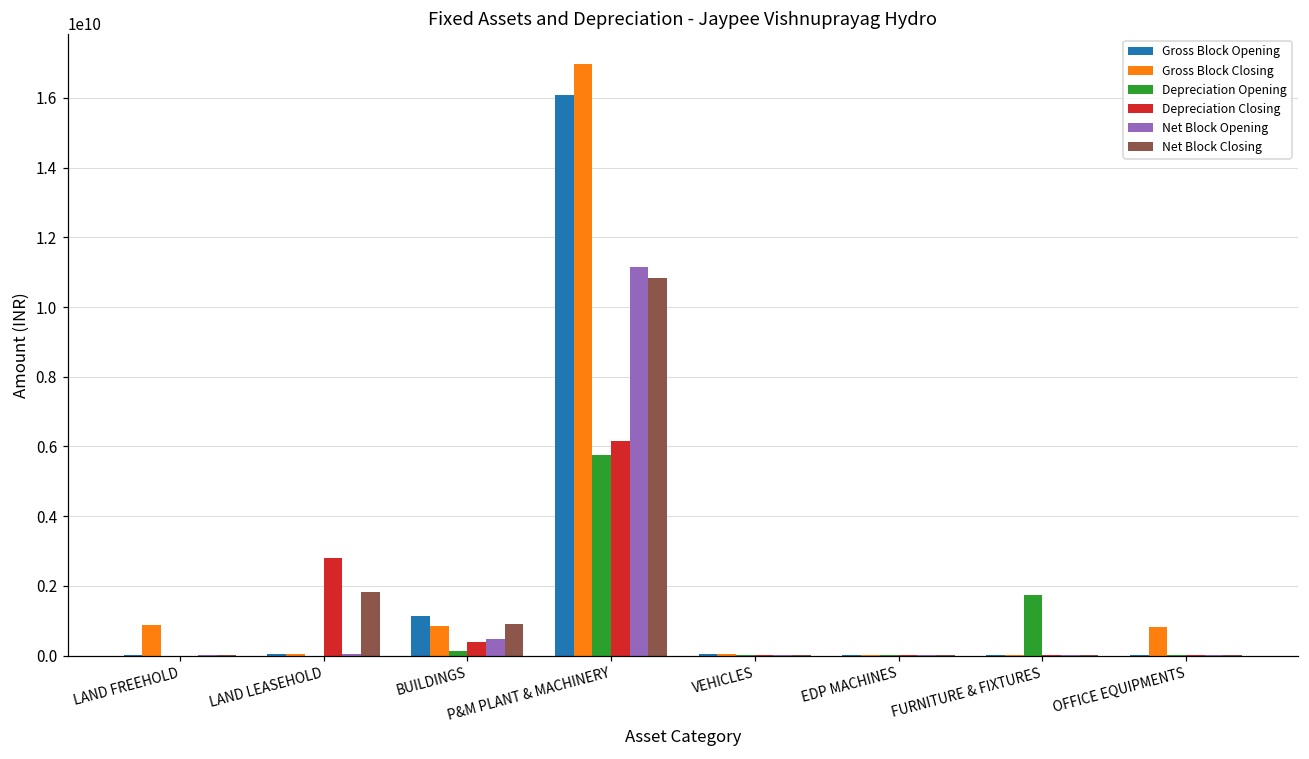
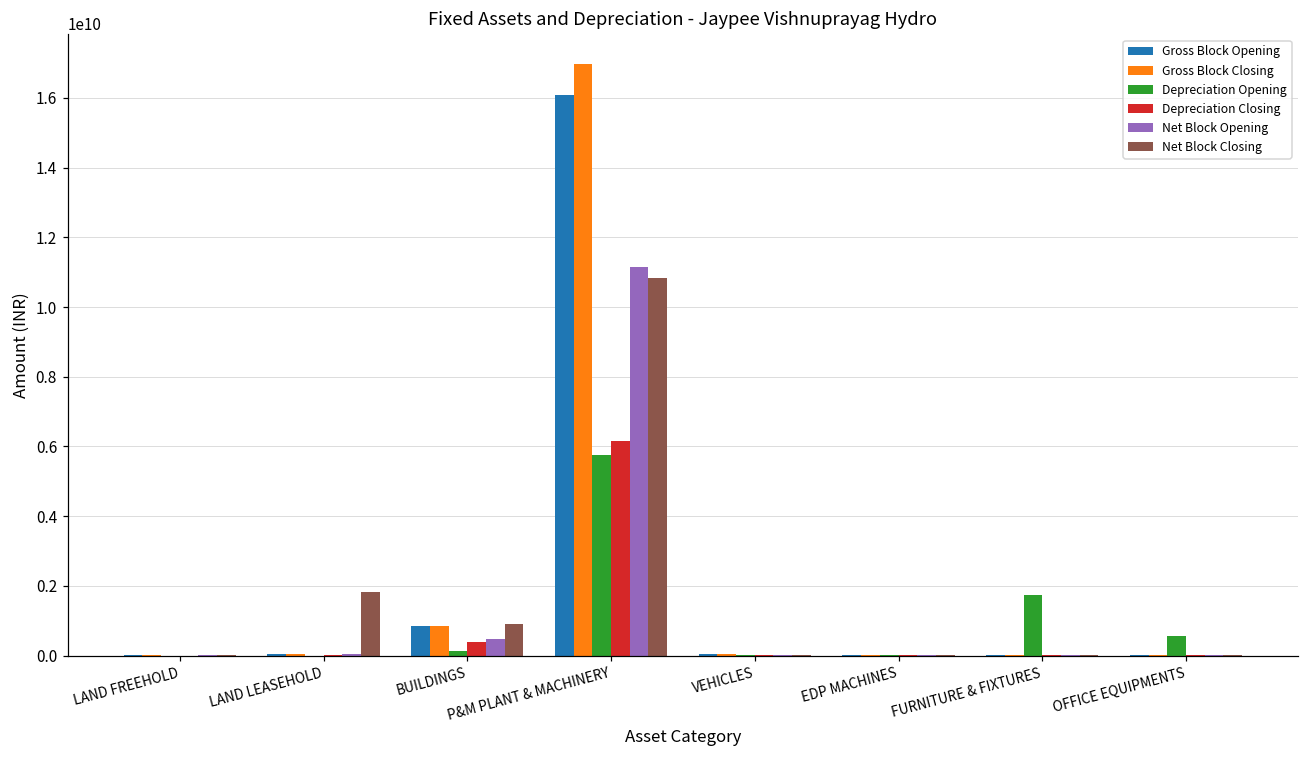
  {
    "Gross Block Opening": {
-     "BUILDINGS": 1100000000,
+     "BUILDINGS": 900000000,
      "P&M PLANT & MACHINERY": 16100000000
    },
    "Gross Block Closing": {
-     "LAND FREEHOLD": 900000000,
+     "LAND FREEHOLD": 0,
      "BUILDINGS": 900000000,
      "P&M PLANT & MACHINERY": 17000000000,
-     "OFFICE EQUIPMENTS": 800000000
+     "OFFICE EQUIPMENTS": 0
    },
    "Depreciation Opening": {
      "LAND FREEHOLD": 0,
      "LAND LEASEHOLD": 0,
      "BUILDINGS": 100000000,
      "P&M PLANT & MACHINERY": 5800000000,
      "FURNITURE & FIXTURES": 1700000000,
-     "OFFICE EQUIPMENTS": 0
+     "OFFICE EQUIPMENTS": 600000000
    },
    "Depreciation Closing": {
      "LAND FREEHOLD": 0,
-     "LAND LEASEHOLD": 2800000000,
+     "LAND LEASEHOLD": 0,
      "BUILDINGS": 400000000,
      "P&M PLANT & MACHINERY": 6100000000
    },
    "Net Block Opening": {
      "BUILDINGS": 500000000,
      "P&M PLANT & MACHINERY": 11100000000
    },
    "Net Block Closing": {
      "LAND LEASEHOLD": 1800000000,
      "BUILDINGS": 900000000,
      "P&M PLANT & MACHINERY": 10800000000
    }
  }
